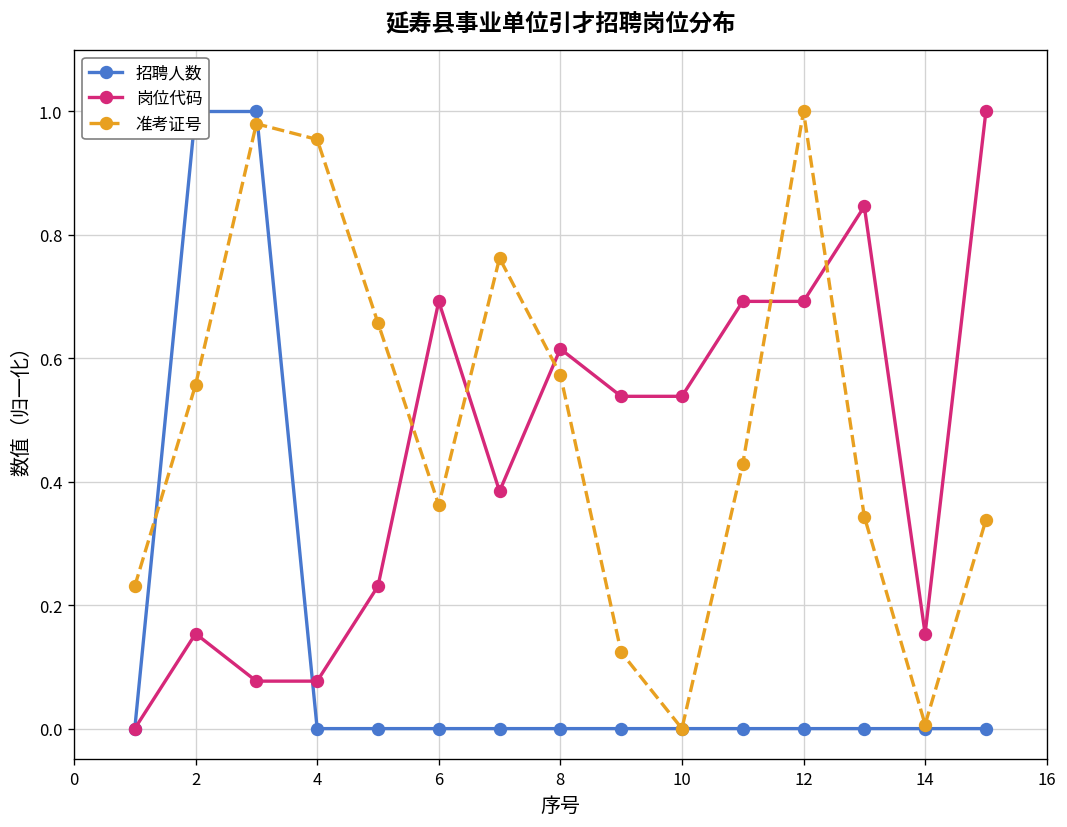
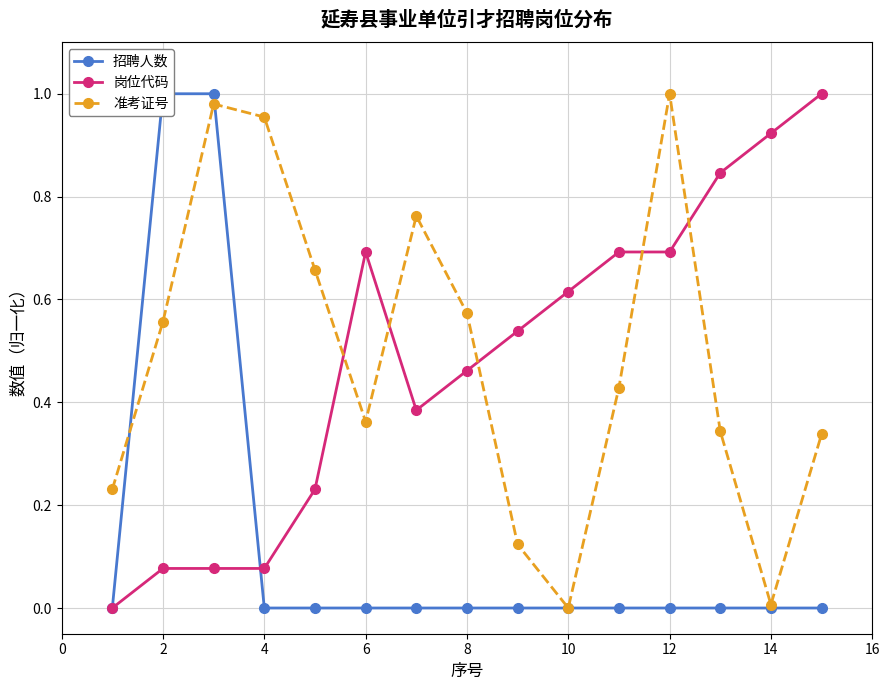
  {
    "招聘人数": {
      "4": 0.00,
      "6": 0.00,
      "8": 0.00,
      "12": 0.00,
      "14": 0.00
    },
    "岗位代码": {
-     "2": 0.15,
+     "2": 0.08,
      "4": 0.08,
      "6": 0.69,
-     "8": 0.62,
-     "10": 0.54,
+     "8": 0.46,
+     "10": 0.62,
      "12": 0.69,
-     "14": 0.15
+     "14": 0.92
    },
    "准考证号": {
      "2": 0.56,
      "4": 0.95,
      "6": 0.36,
      "8": 0.57,
      "12": 1.00,
      "14": 0.01
    }
  }
